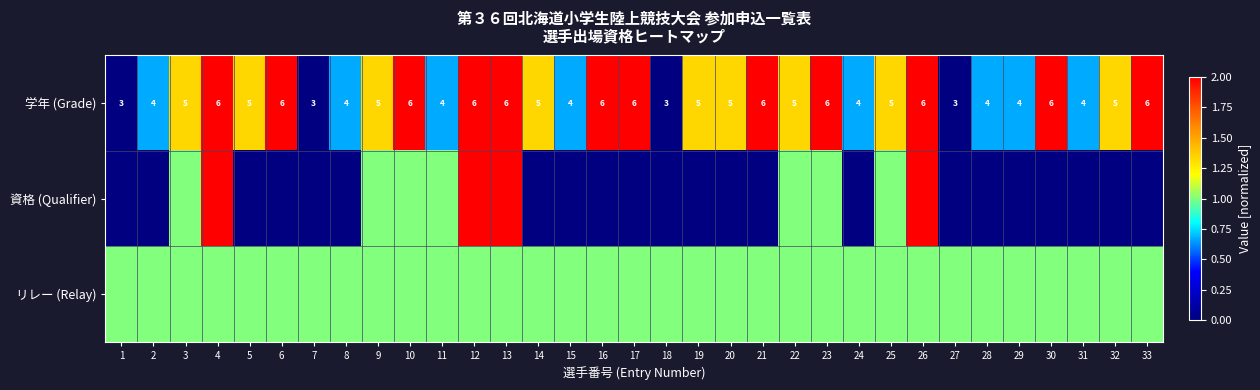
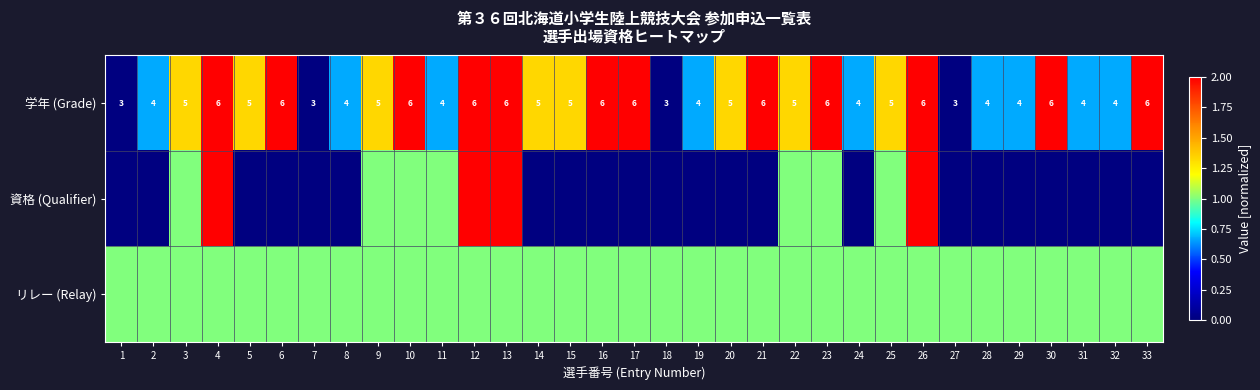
  {
    "学年 (Grade)": {
      "1": 3,
      "2": 4,
      "3": 5,
      "4": 6,
      "5": 5,
      "6": 6,
      "7": 3,
      "8": 4,
      "9": 5,
      "10": 6,
      "11": 4,
      "12": 6,
      "13": 6,
      "14": 5,
-     "15": 4,
+     "15": 5,
      "16": 6,
      "17": 6,
      "18": 3,
-     "19": 5,
+     "19": 4,
      "20": 5,
      "21": 6,
      "22": 5,
      "23": 6,
      "24": 4,
      "25": 5,
      "26": 6,
      "27": 3,
      "28": 4,
      "29": 4,
      "30": 6,
      "31": 4,
-     "32": 5,
+     "32": 4,
      "33": 6
    }
  }
